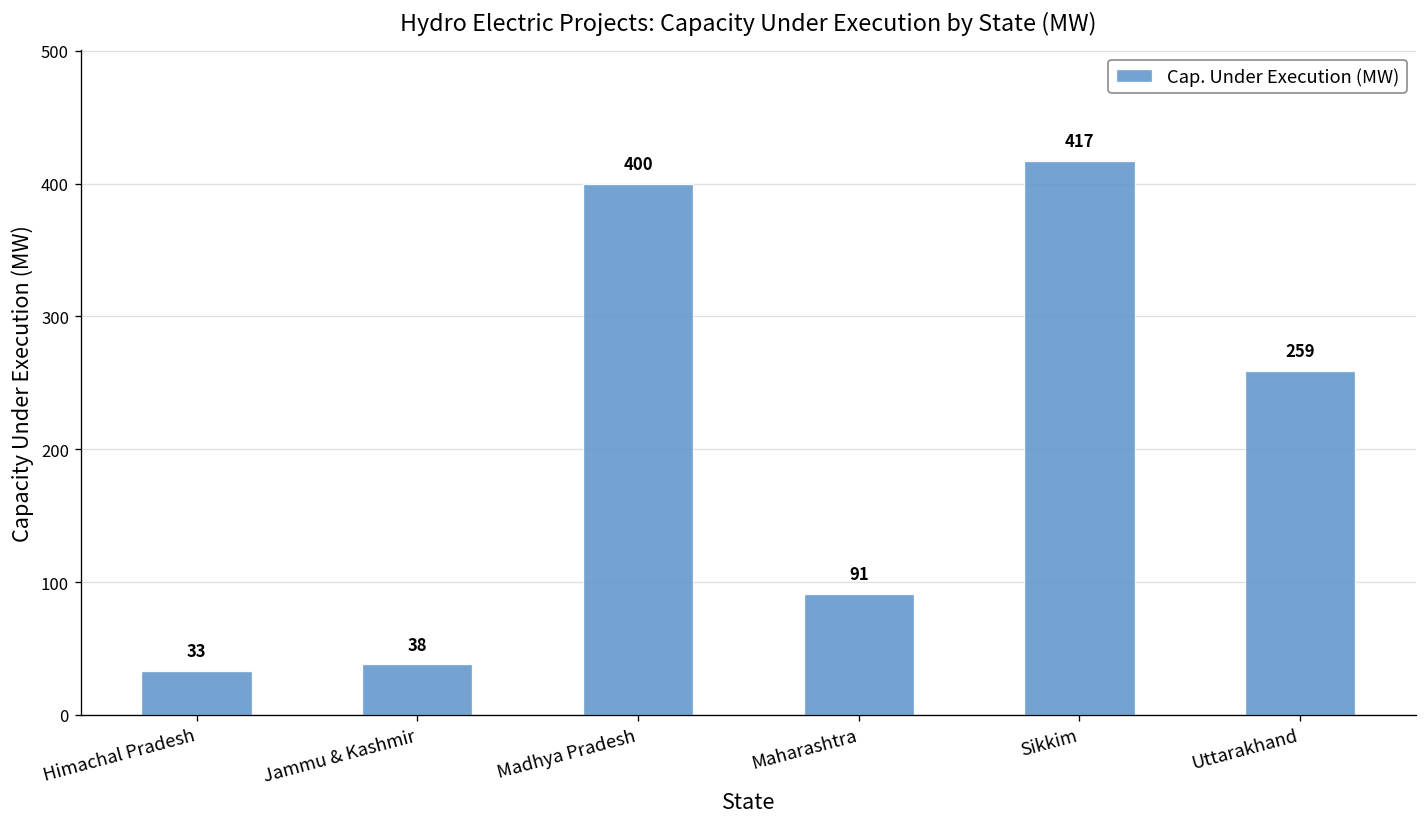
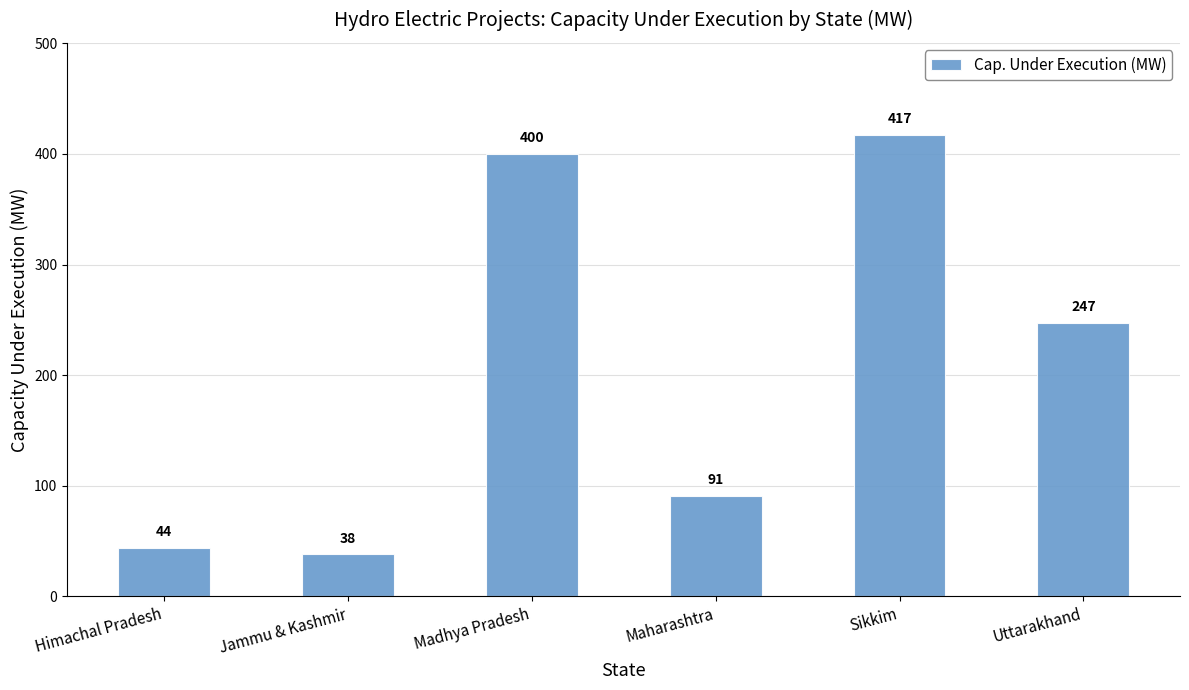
  {
-   "Himachal Pradesh": 33,
+   "Himachal Pradesh": 44,
    "Jammu & Kashmir": 38,
    "Madhya Pradesh": 400,
    "Maharashtra": 91,
    "Sikkim": 417,
-   "Uttarakhand": 259
+   "Uttarakhand": 247
  }
